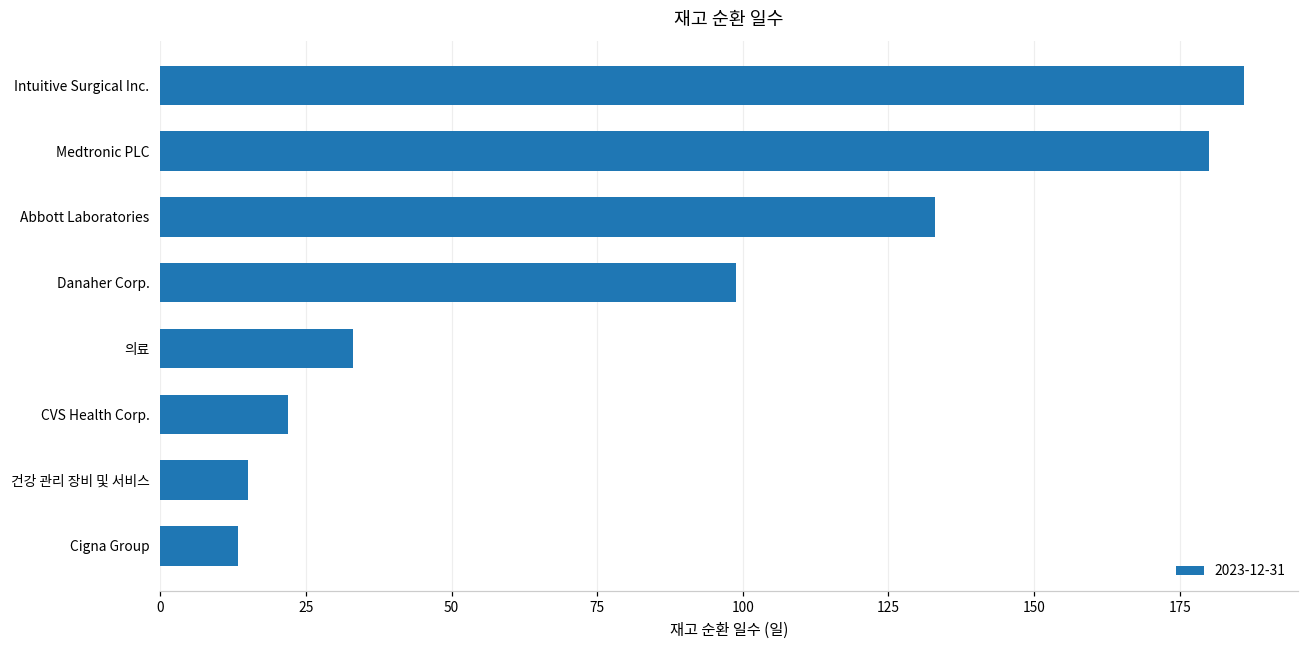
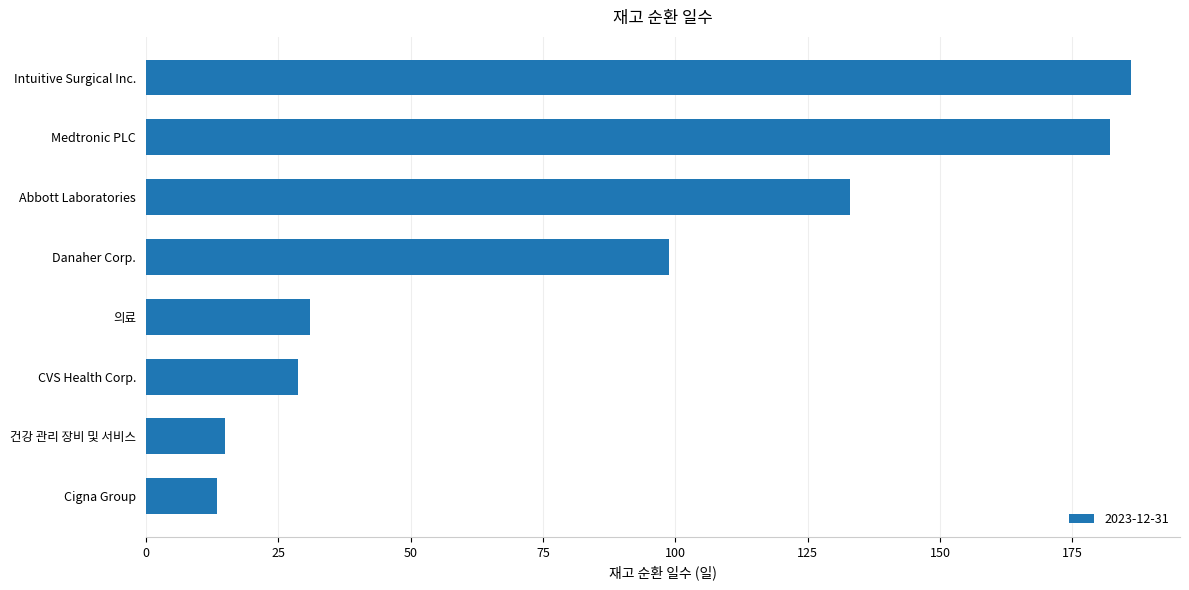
  {
    "Intuitive Surgical Inc.": 186,
-   "Medtronic PLC": 180,
+   "Medtronic PLC": 182,
    "Abbott Laboratories": 133,
    "Danaher Corp.": 99,
-   "의료": 33,
-   "CVS Health Corp.": 22,
+   "의료": 31,
+   "CVS Health Corp.": 29,
    "건강 관리 장비 및 서비스": 15,
    "Cigna Group": 13
  }
